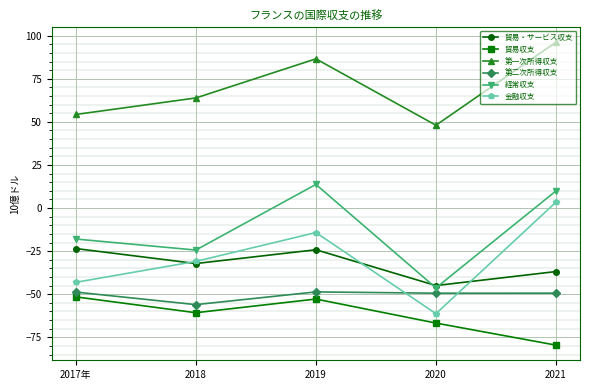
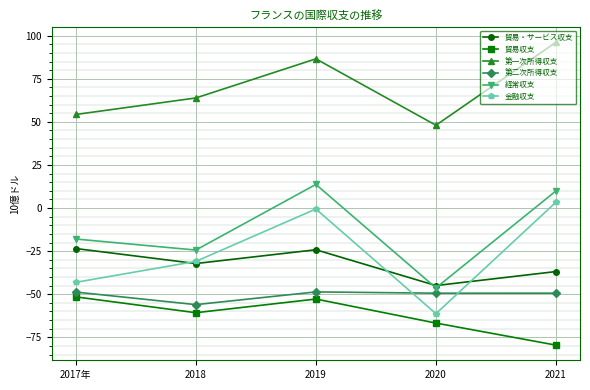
  {
    "金融収支": {
      "2017年": -43,
-     "2019": -14,
+     "2019": -1,
      "2020": -61,
      "2021": 3
    }
  }
